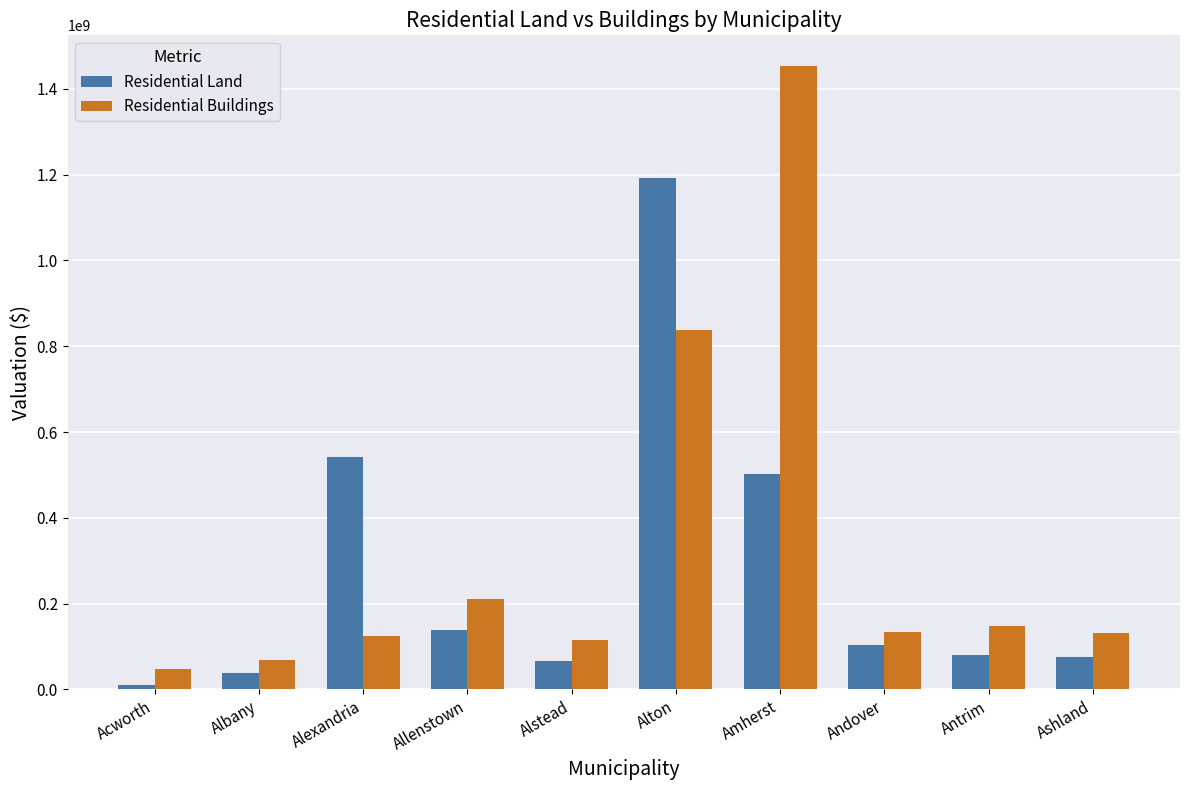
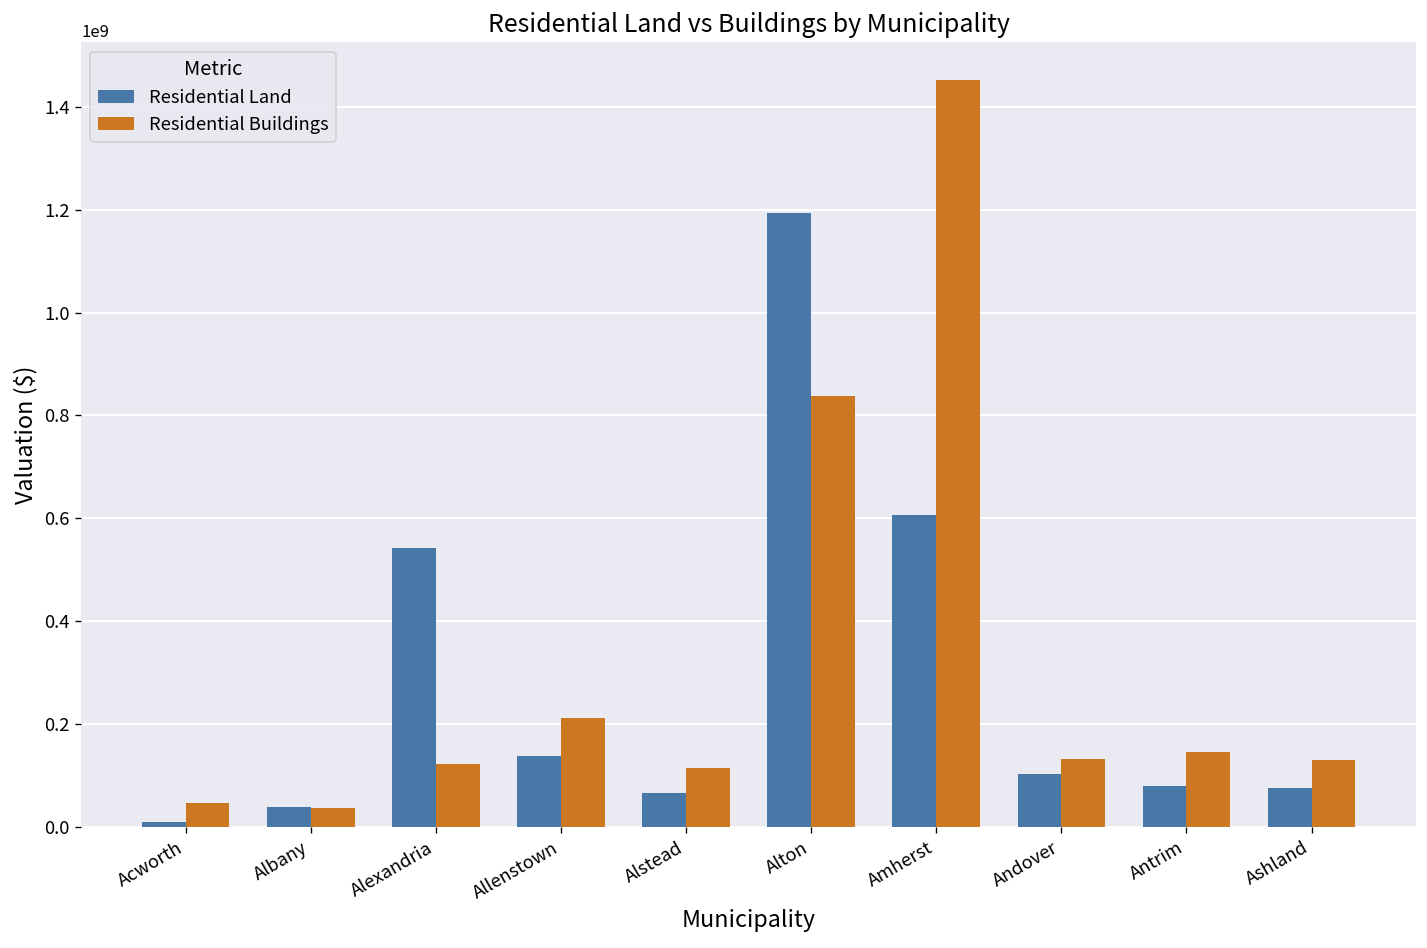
  {
    "Residential Land": {
      "Acworth": 10000000,
      "Albany": 40000000,
      "Alexandria": 540000000,
      "Allenstown": 140000000,
      "Alstead": 70000000,
      "Alton": 1190000000,
-     "Amherst": 500000000,
+     "Amherst": 610000000,
      "Andover": 100000000,
      "Antrim": 80000000,
      "Ashland": 80000000
    },
    "Residential Buildings": {
      "Acworth": 50000000,
-     "Albany": 70000000,
+     "Albany": 40000000,
      "Alexandria": 120000000,
      "Allenstown": 210000000,
      "Alstead": 110000000,
      "Alton": 840000000,
      "Amherst": 1450000000,
      "Andover": 130000000,
      "Antrim": 150000000,
      "Ashland": 130000000
    }
  }
